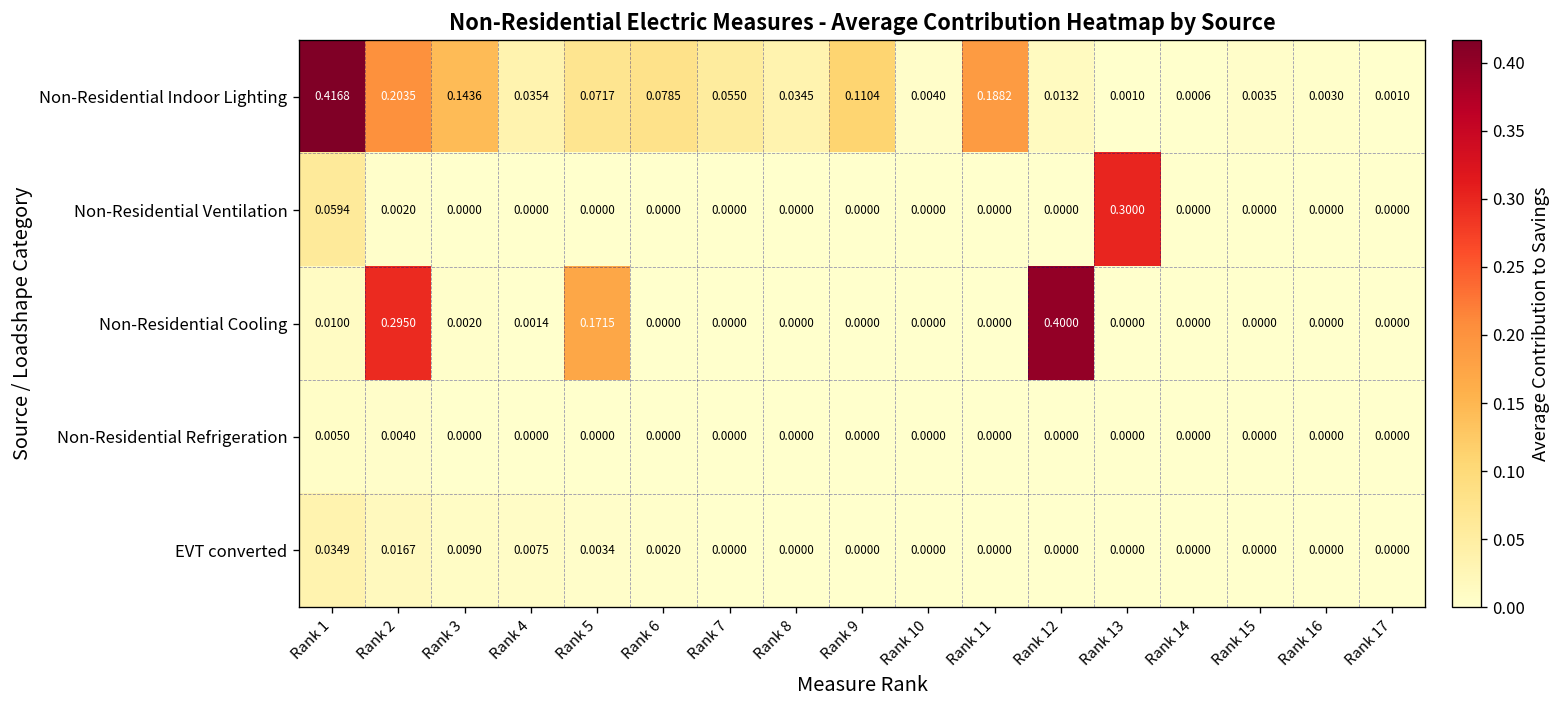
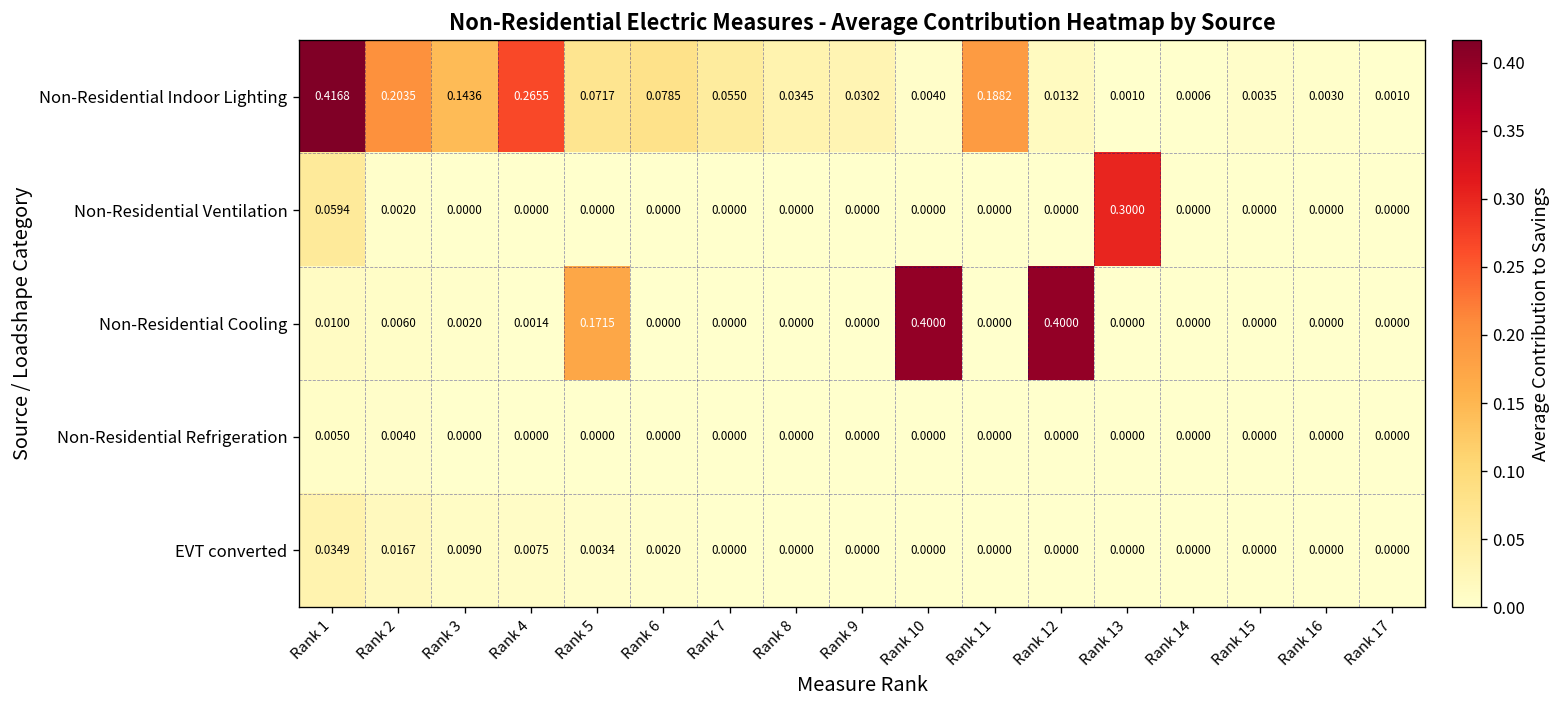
  {
    "Non-Residential Indoor Lighting": {
      "Rank 1": 0.4168,
      "Rank 2": 0.2035,
      "Rank 3": 0.1436,
-     "Rank 4": 0.0354,
+     "Rank 4": 0.2655,
      "Rank 5": 0.0717,
      "Rank 6": 0.0785,
      "Rank 7": 0.0550,
      "Rank 8": 0.0345,
-     "Rank 9": 0.1104,
+     "Rank 9": 0.0302,
      "Rank 10": 0.0040,
      "Rank 11": 0.1882,
      "Rank 12": 0.0132,
      "Rank 13": 0.0010,
      "Rank 14": 0.0006,
      "Rank 15": 0.0035,
      "Rank 16": 0.0030,
      "Rank 17": 0.0010
    },
    "Non-Residential Ventilation": {
      "Rank 1": 0.0594,
      "Rank 2": 0.0020,
      "Rank 3": 0.0000,
      "Rank 4": 0.0000,
      "Rank 5": 0.0000,
      "Rank 6": 0.0000,
      "Rank 7": 0.0000,
      "Rank 8": 0.0000,
      "Rank 9": 0.0000,
      "Rank 10": 0.0000,
      "Rank 11": 0.0000,
      "Rank 12": 0.0000,
      "Rank 13": 0.3000,
      "Rank 14": 0.0000,
      "Rank 15": 0.0000,
      "Rank 16": 0.0000,
      "Rank 17": 0.0000
    },
    "Non-Residential Cooling": {
      "Rank 1": 0.0100,
-     "Rank 2": 0.2950,
+     "Rank 2": 0.0060,
      "Rank 3": 0.0020,
      "Rank 4": 0.0014,
      "Rank 5": 0.1715,
      "Rank 6": 0.0000,
      "Rank 7": 0.0000,
      "Rank 8": 0.0000,
      "Rank 9": 0.0000,
-     "Rank 10": 0.0000,
+     "Rank 10": 0.4000,
      "Rank 11": 0.0000,
      "Rank 12": 0.4000,
      "Rank 13": 0.0000,
      "Rank 14": 0.0000,
      "Rank 15": 0.0000,
      "Rank 16": 0.0000,
      "Rank 17": 0.0000
    },
    "Non-Residential Refrigeration": {
      "Rank 1": 0.0050,
      "Rank 2": 0.0040,
      "Rank 3": 0.0000,
      "Rank 4": 0.0000,
      "Rank 5": 0.0000,
      "Rank 6": 0.0000,
      "Rank 7": 0.0000,
      "Rank 8": 0.0000,
      "Rank 9": 0.0000,
      "Rank 10": 0.0000,
      "Rank 11": 0.0000,
      "Rank 12": 0.0000,
      "Rank 13": 0.0000,
      "Rank 14": 0.0000,
      "Rank 15": 0.0000,
      "Rank 16": 0.0000,
      "Rank 17": 0.0000
    },
    "EVT converted": {
      "Rank 1": 0.0349,
      "Rank 2": 0.0167,
      "Rank 3": 0.0090,
      "Rank 4": 0.0075,
      "Rank 5": 0.0034,
      "Rank 6": 0.0020,
      "Rank 7": 0.0000,
      "Rank 8": 0.0000,
      "Rank 9": 0.0000,
      "Rank 10": 0.0000,
      "Rank 11": 0.0000,
      "Rank 12": 0.0000,
      "Rank 13": 0.0000,
      "Rank 14": 0.0000,
      "Rank 15": 0.0000,
      "Rank 16": 0.0000,
      "Rank 17": 0.0000
    }
  }
